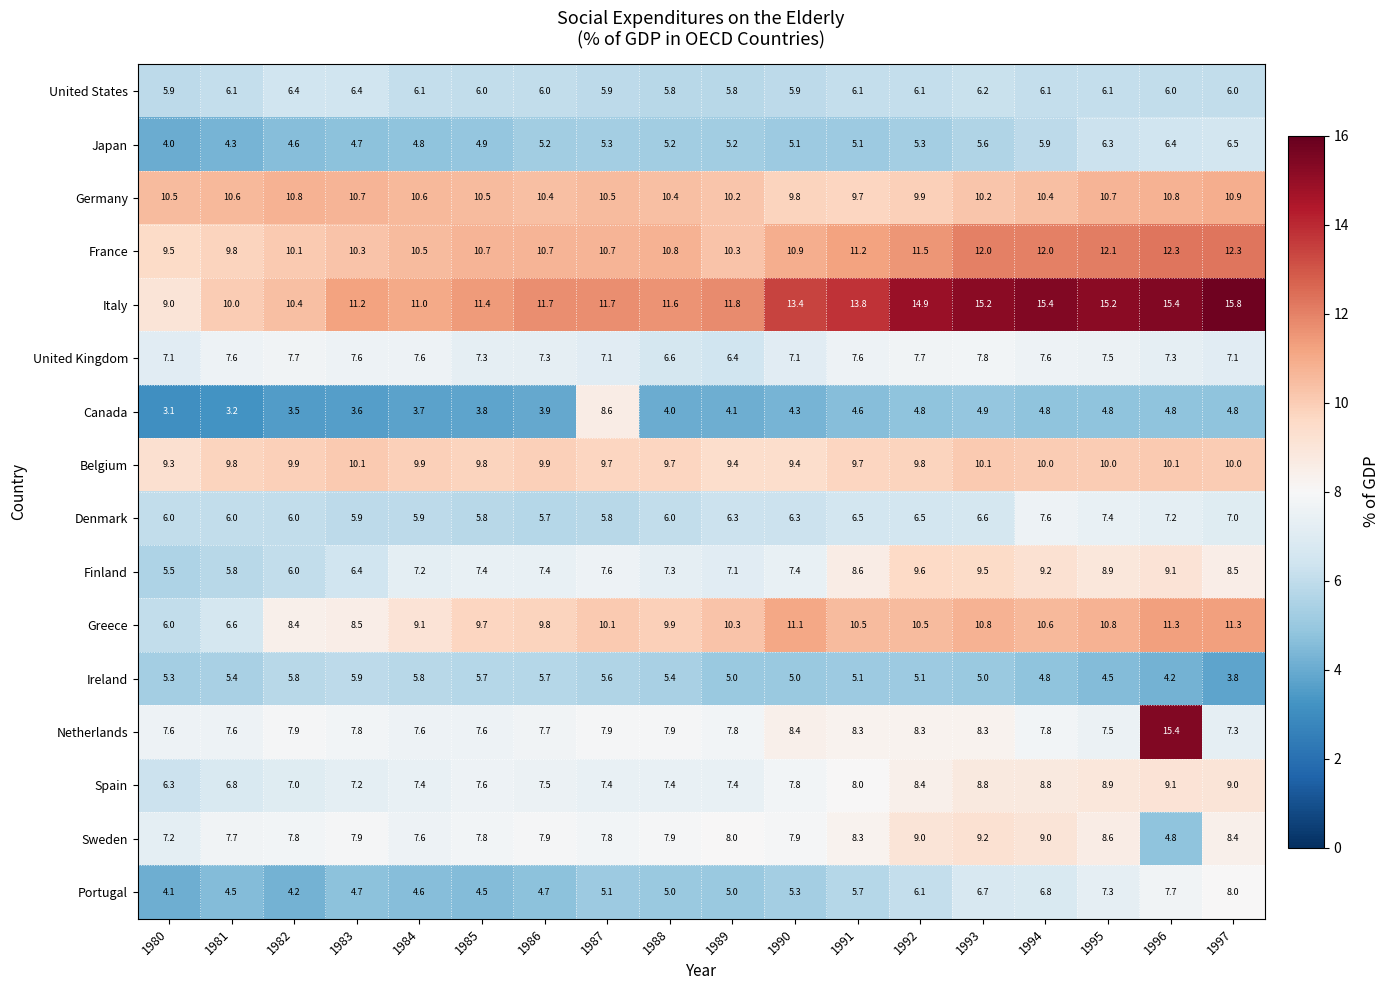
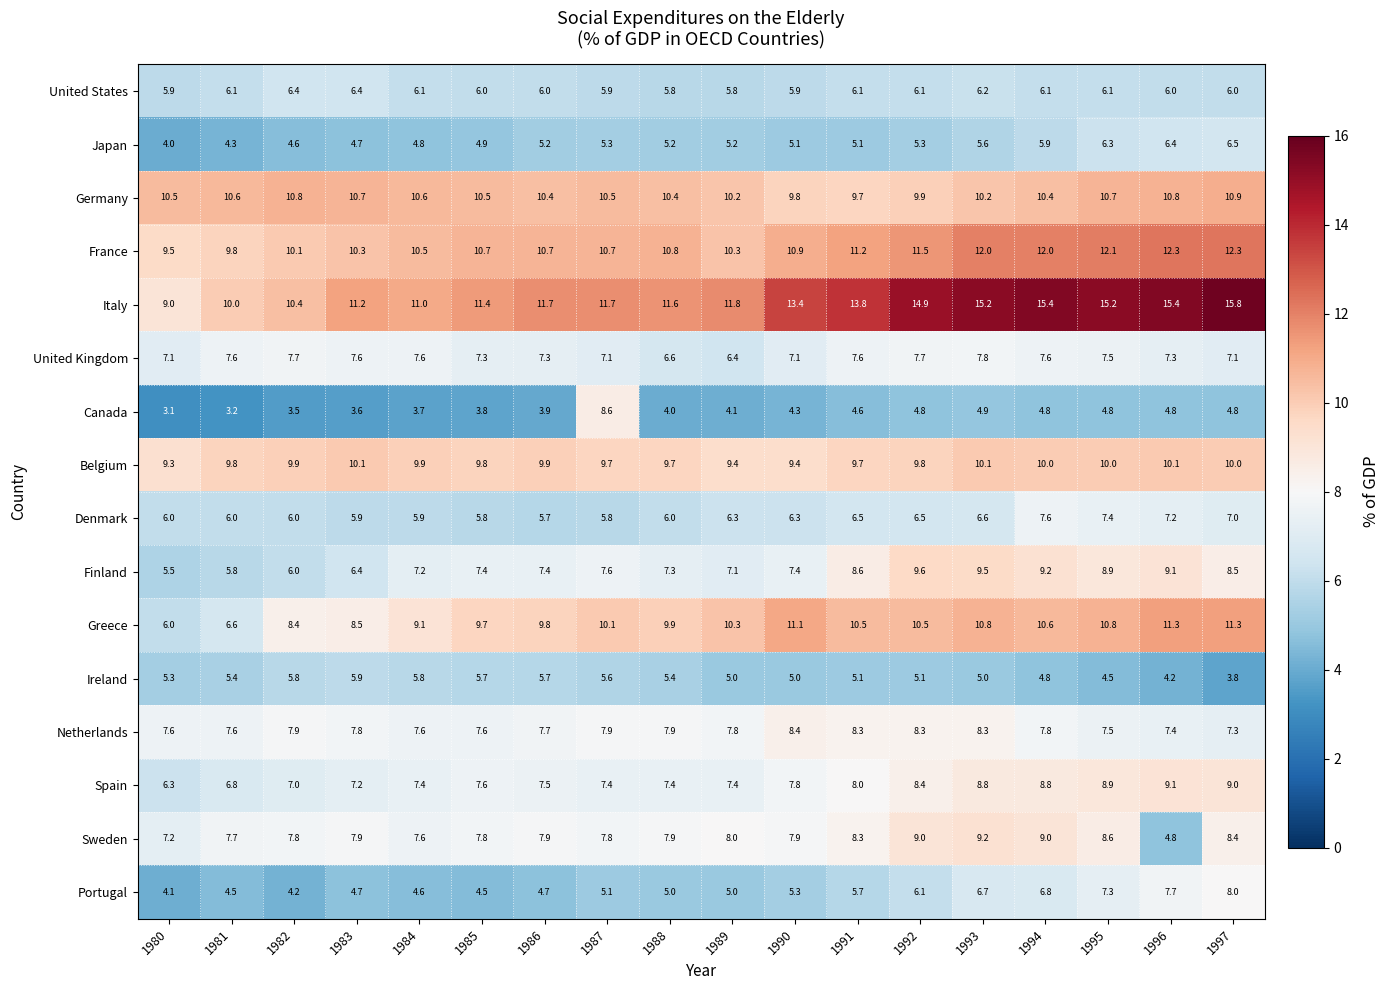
  {
    "Netherlands": {
      "1980": 7.6,
      "1981": 7.6,
      "1982": 7.9,
      "1983": 7.8,
      "1984": 7.6,
      "1985": 7.6,
      "1986": 7.7,
      "1987": 7.9,
      "1988": 7.9,
      "1989": 7.8,
      "1990": 8.4,
      "1991": 8.3,
      "1992": 8.3,
      "1993": 8.3,
      "1994": 7.8,
      "1995": 7.5,
-     "1996": 15.4,
+     "1996": 7.4,
      "1997": 7.3
    }
  }
